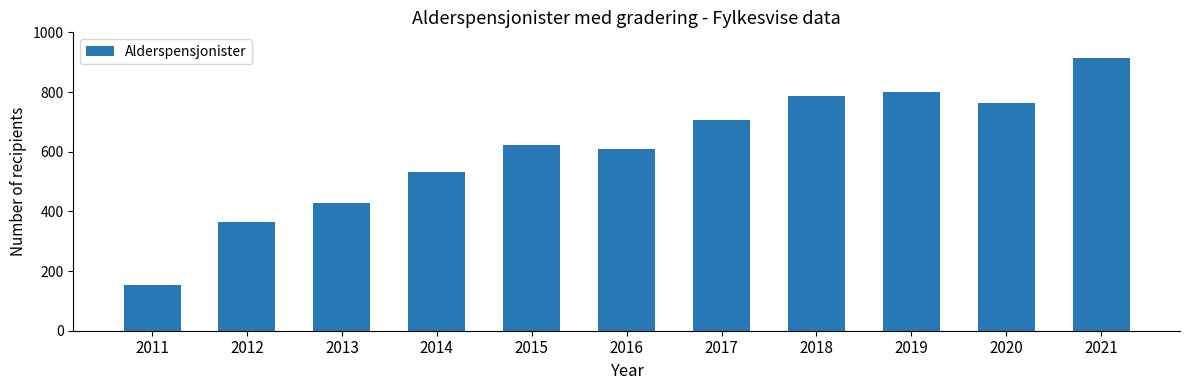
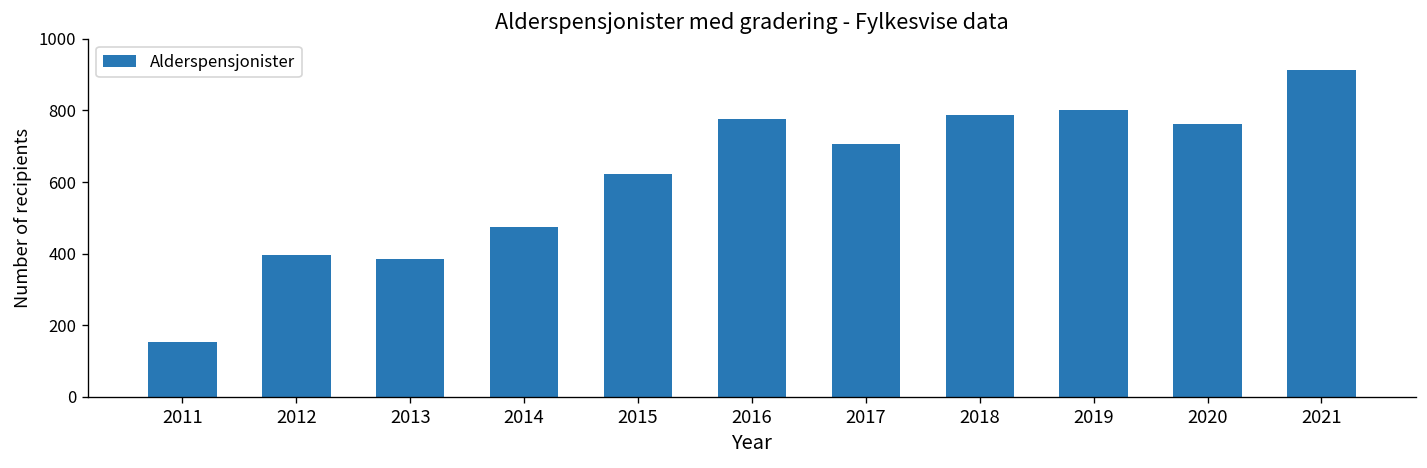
  {
    "2011": 150,
-   "2012": 360,
-   "2013": 430,
-   "2014": 530,
+   "2012": 400,
+   "2013": 390,
+   "2014": 480,
    "2015": 620,
-   "2016": 610,
+   "2016": 780,
    "2017": 710,
    "2018": 790,
    "2019": 800,
    "2020": 760,
    "2021": 910
  }
